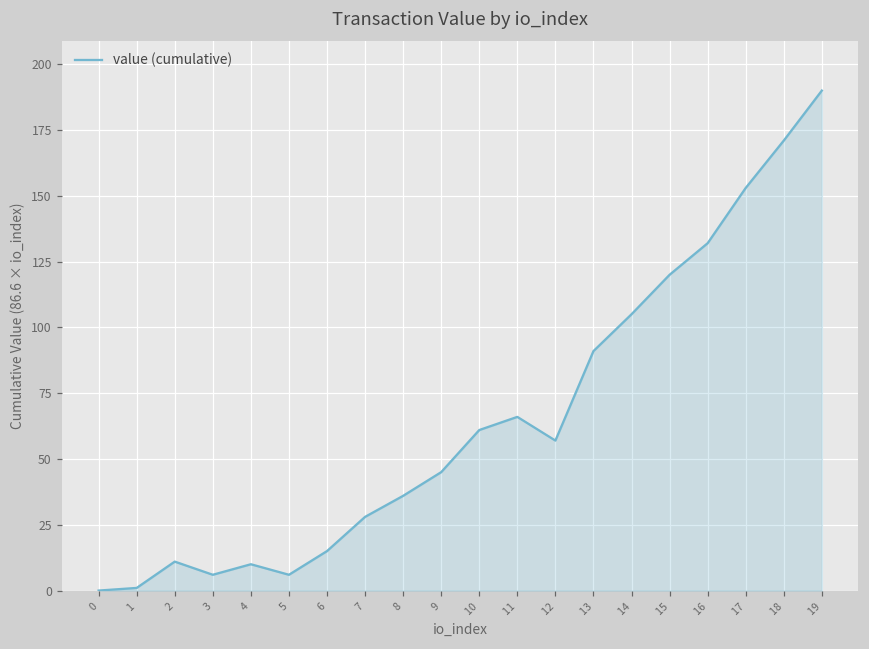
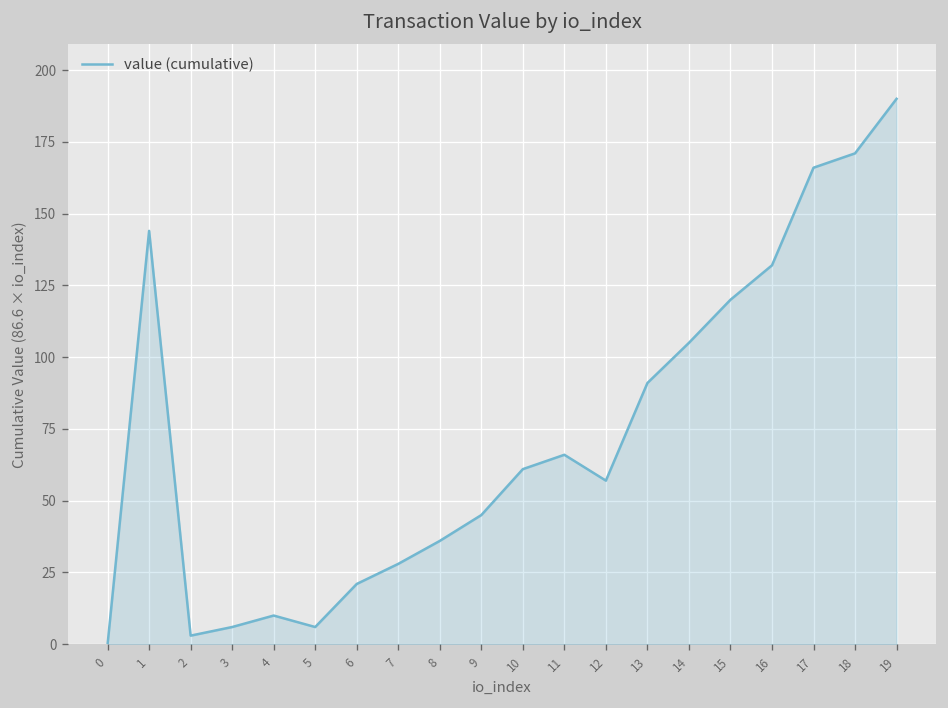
  {
    "0": 0,
-   "1": 1,
-   "2": 11,
+   "1": 144,
+   "2": 3,
    "3": 6,
    "4": 10,
    "5": 6,
-   "6": 15,
+   "6": 21,
    "7": 28,
    "8": 36,
    "9": 45,
    "10": 61,
    "11": 66,
    "12": 57,
    "13": 91,
    "14": 105,
    "15": 120,
    "16": 132,
-   "17": 153,
+   "17": 166,
    "18": 171,
    "19": 190
  }
